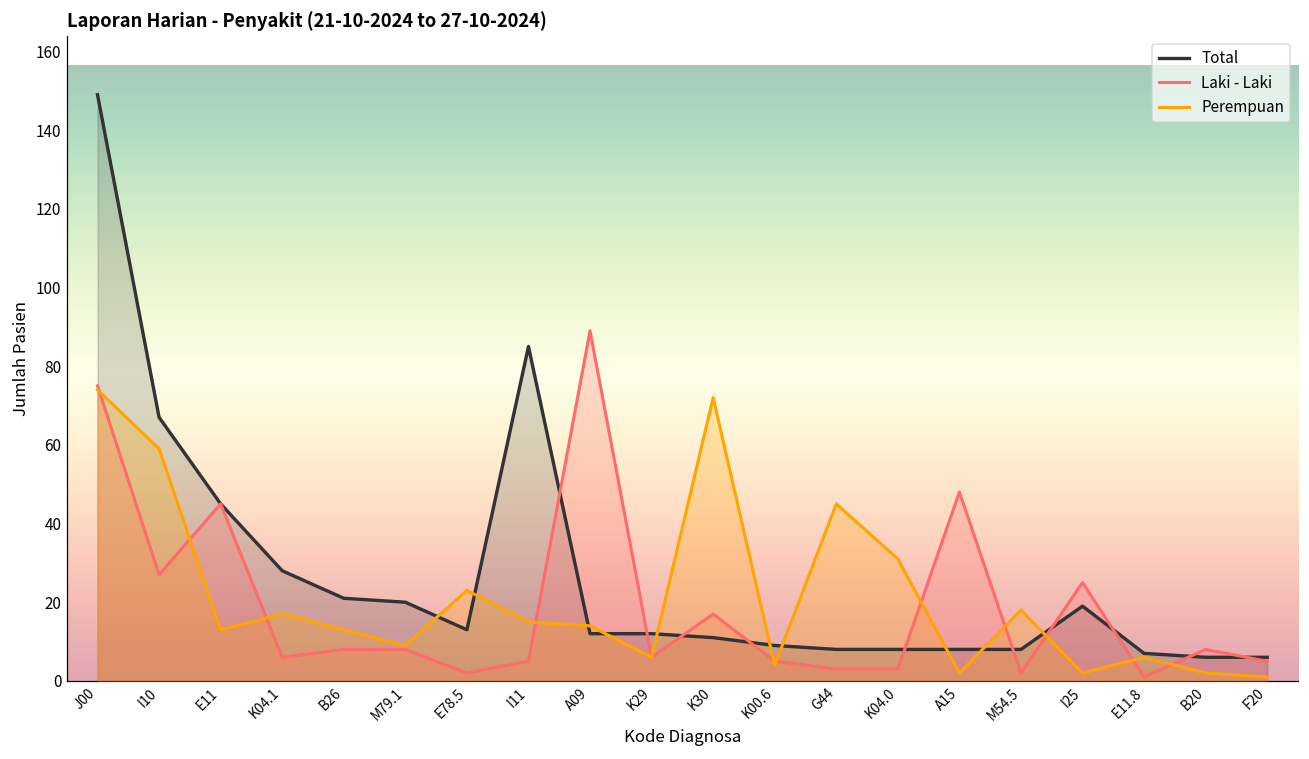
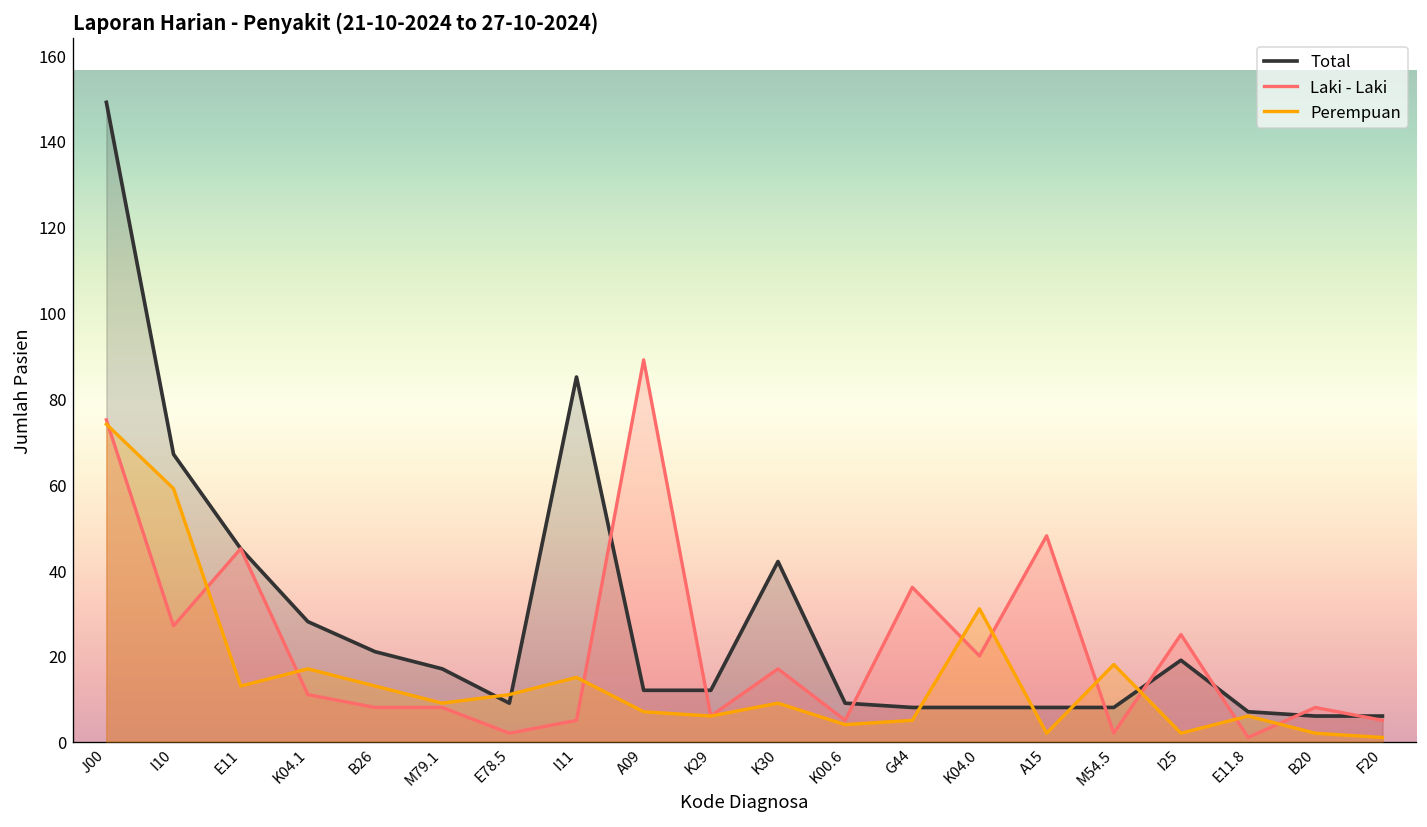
  {
    "Total": {
      "J00": 149,
      "I10": 67,
      "K04.1": 28,
      "B26": 21,
-     "M79.1": 20,
-     "E78.5": 13,
+     "M79.1": 17,
+     "E78.5": 9,
      "I11": 85,
      "A09": 12,
      "K29": 12,
-     "K30": 11,
+     "K30": 42,
      "K00.6": 9,
      "G44": 8,
      "K04.0": 8,
      "A15": 8,
      "M54.5": 8,
      "I25": 19,
      "E11.8": 7,
      "B20": 6,
      "F20": 6
    },
    "Laki - Laki": {
      "J00": 75,
      "I10": 27,
-     "K04.1": 6,
+     "K04.1": 11,
      "B26": 8,
      "M79.1": 8,
      "E78.5": 2,
      "I11": 5,
      "A09": 89,
      "K30": 17,
      "K00.6": 5,
-     "G44": 3,
-     "K04.0": 3,
+     "G44": 36,
+     "K04.0": 20,
      "A15": 48,
      "M54.5": 2,
      "I25": 25,
      "E11.8": 1,
      "B20": 8,
      "F20": 5
    },
    "Perempuan": {
      "J00": 74,
      "I10": 59,
      "E11": 13,
      "K04.1": 17,
      "B26": 13,
      "M79.1": 9,
-     "E78.5": 23,
+     "E78.5": 11,
      "I11": 15,
-     "A09": 14,
-     "K30": 72,
+     "A09": 7,
+     "K30": 9,
      "K00.6": 4,
-     "G44": 45,
+     "G44": 5,
      "K04.0": 31,
      "A15": 2,
      "M54.5": 18,
      "I25": 2,
      "E11.8": 6,
      "B20": 2,
      "F20": 1
    }
  }
